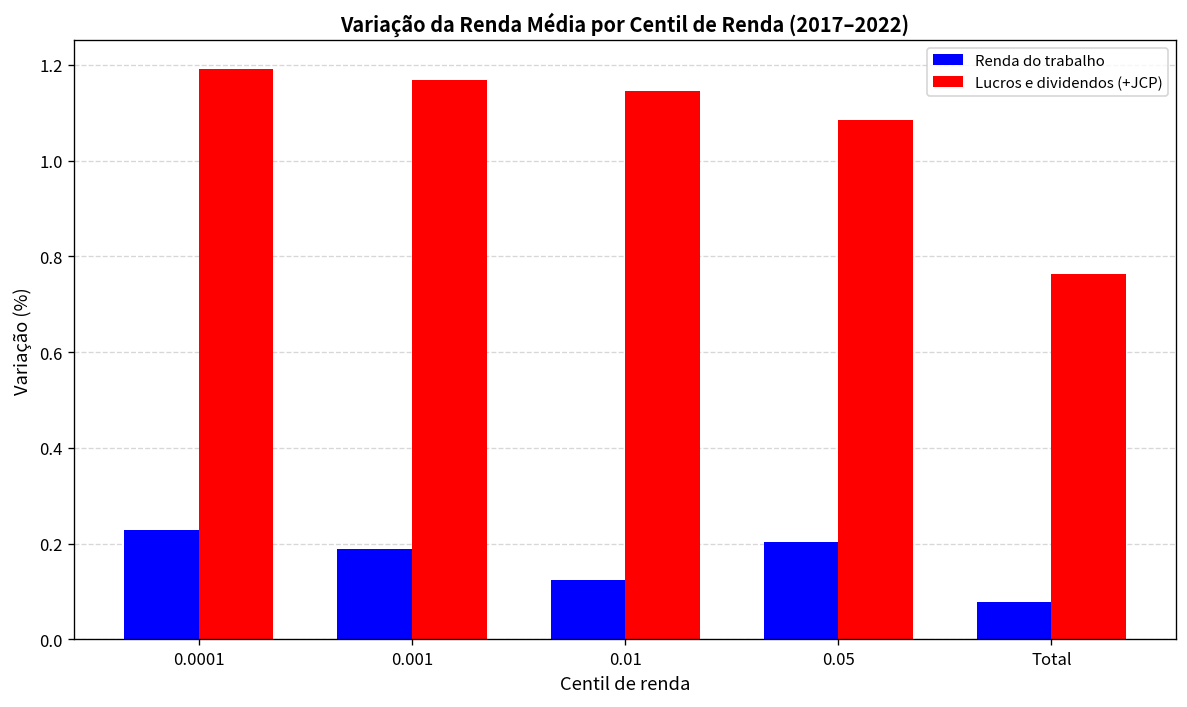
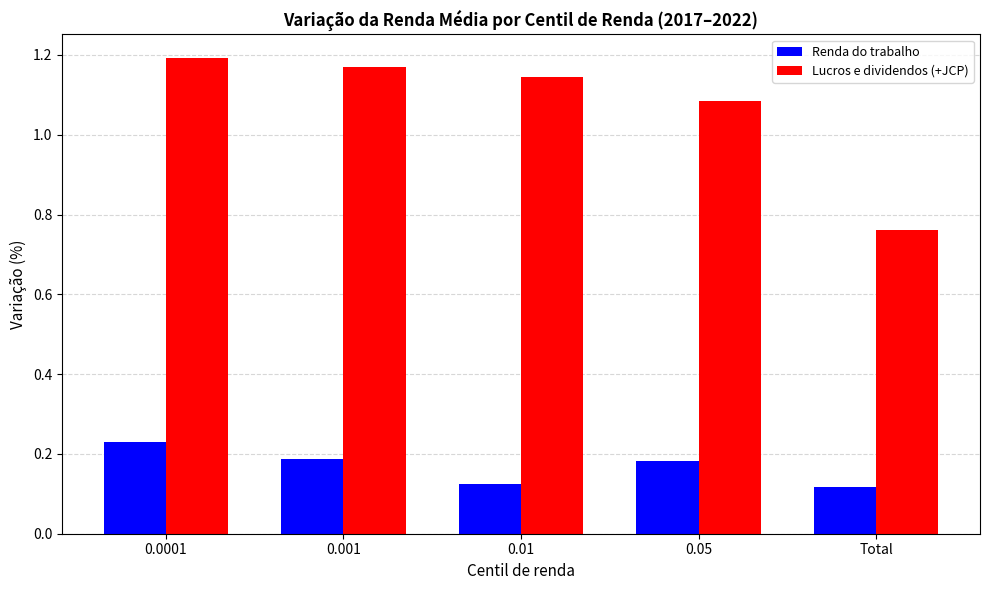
  {
    "Renda do trabalho": {
      "0.0001": 0.23,
      "0.001": 0.19,
      "0.01": 0.12,
-     "0.05": 0.20,
-     "Total": 0.08
+     "0.05": 0.18,
+     "Total": 0.12
    },
    "Lucros e dividendos (+JCP)": {
      "0.0001": 1.19,
      "0.001": 1.17,
      "0.01": 1.14,
      "0.05": 1.09,
      "Total": 0.76
    }
  }
